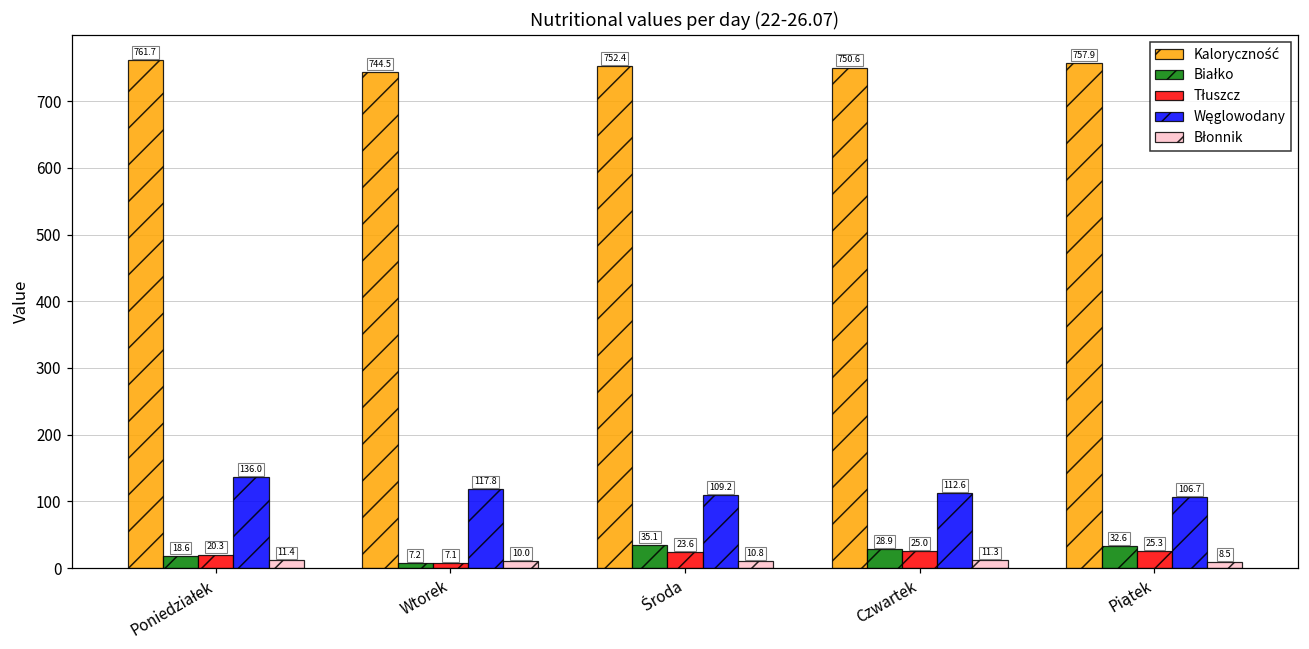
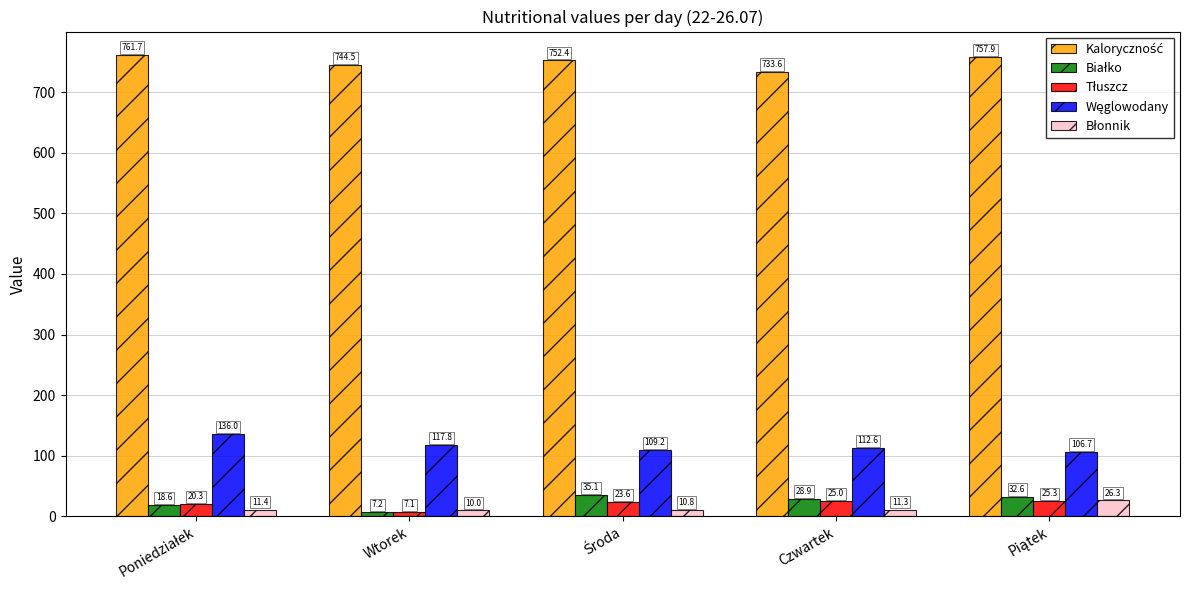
  {
    "Kaloryczność": {
-     "Czwartek": 750.6
+     "Czwartek": 733.6
    },
    "Błonnik": {
-     "Piątek": 8.5
+     "Piątek": 26.3
    }
  }
